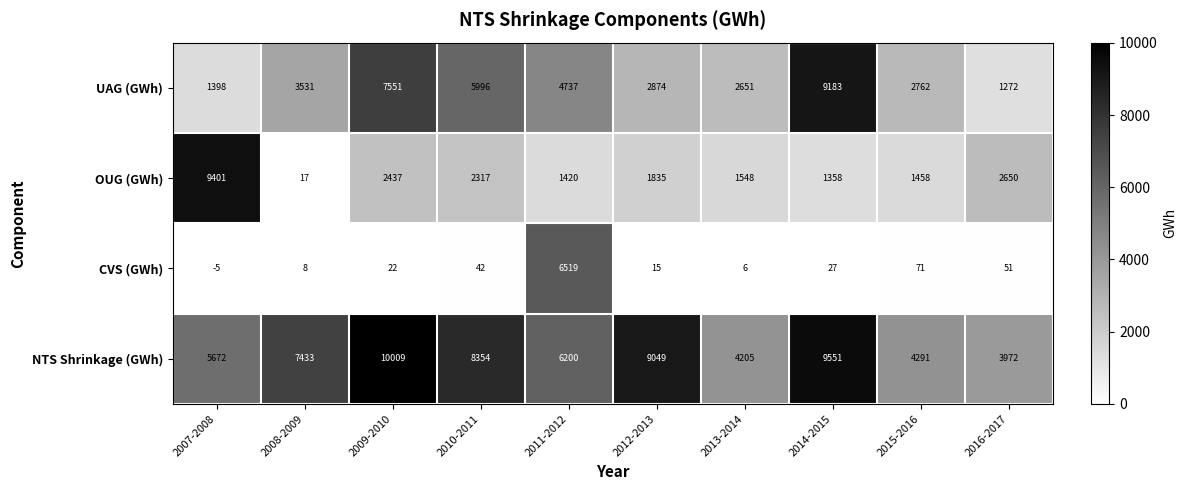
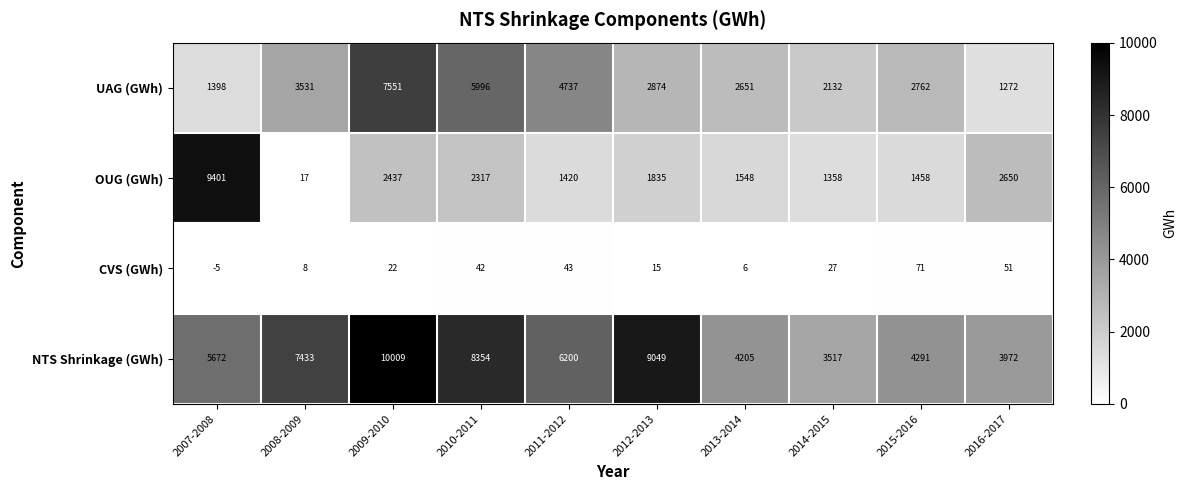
  {
    "UAG (GWh)": {
      "2007-2008": 1398,
      "2008-2009": 3531,
      "2009-2010": 7551,
      "2010-2011": 5996,
      "2011-2012": 4737,
      "2012-2013": 2874,
      "2013-2014": 2651,
-     "2014-2015": 9183,
+     "2014-2015": 2132,
      "2015-2016": 2762,
      "2016-2017": 1272
    },
    "OUG (GWh)": {
      "2007-2008": 9401,
      "2008-2009": 17,
      "2009-2010": 2437,
      "2010-2011": 2317,
      "2011-2012": 1420,
      "2012-2013": 1835,
      "2013-2014": 1548,
      "2014-2015": 1358,
      "2015-2016": 1458,
      "2016-2017": 2650
    },
    "CVS (GWh)": {
      "2007-2008": -5,
      "2008-2009": 8,
      "2009-2010": 22,
      "2010-2011": 42,
-     "2011-2012": 6519,
+     "2011-2012": 43,
      "2012-2013": 15,
      "2013-2014": 6,
      "2014-2015": 27,
      "2015-2016": 71,
      "2016-2017": 51
    },
    "NTS Shrinkage (GWh)": {
      "2007-2008": 5672,
      "2008-2009": 7433,
      "2009-2010": 10009,
      "2010-2011": 8354,
      "2011-2012": 6200,
      "2012-2013": 9049,
      "2013-2014": 4205,
-     "2014-2015": 9551,
+     "2014-2015": 3517,
      "2015-2016": 4291,
      "2016-2017": 3972
    }
  }
